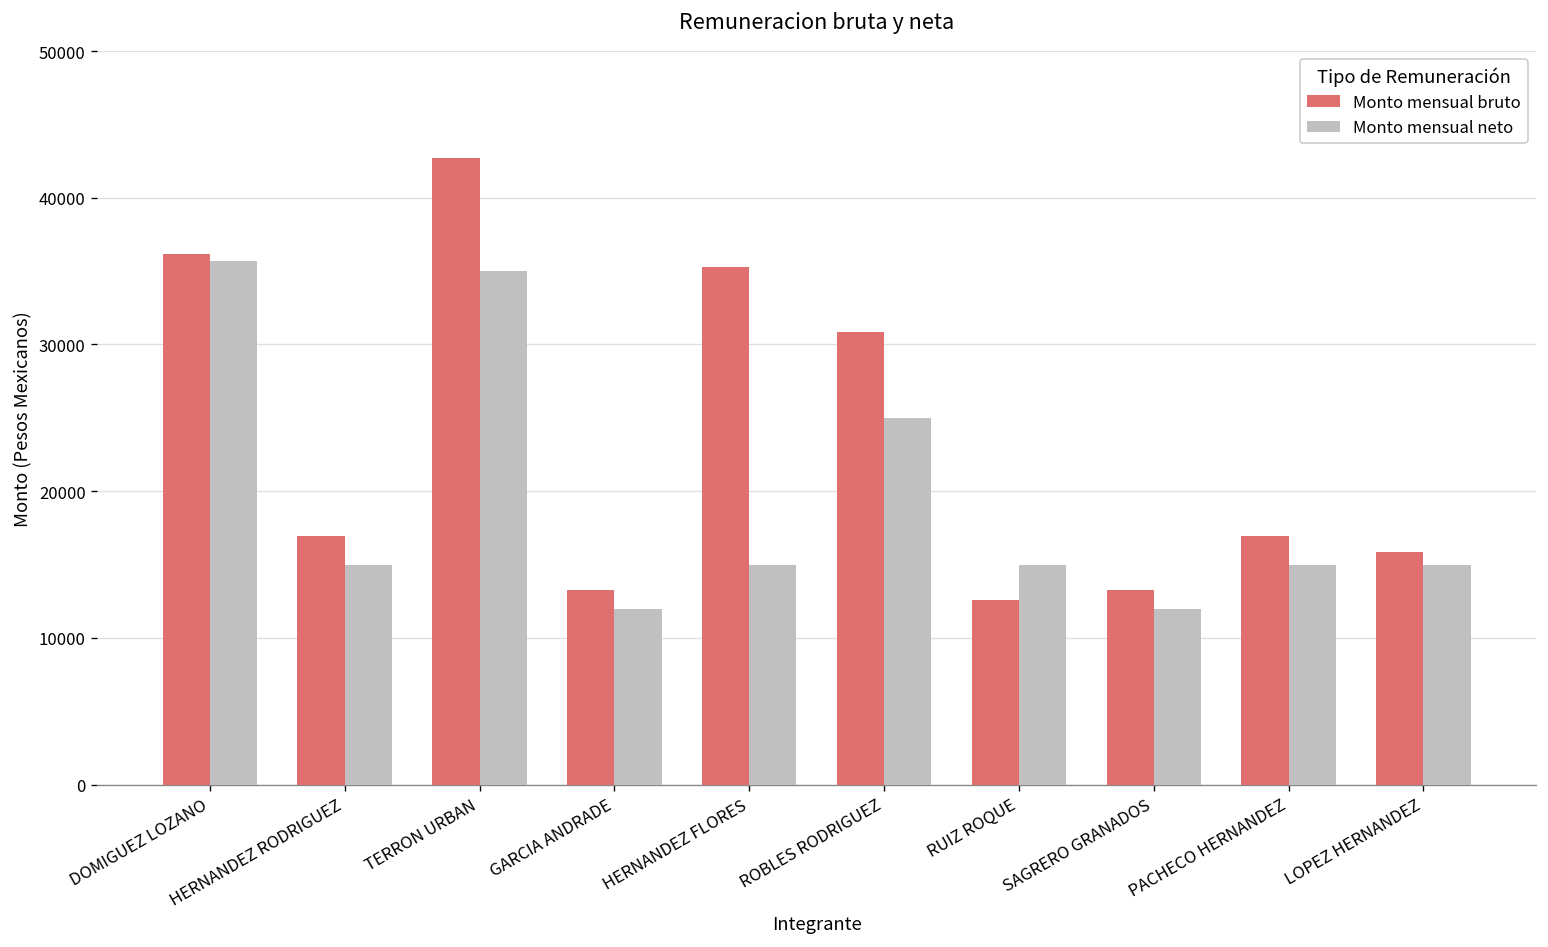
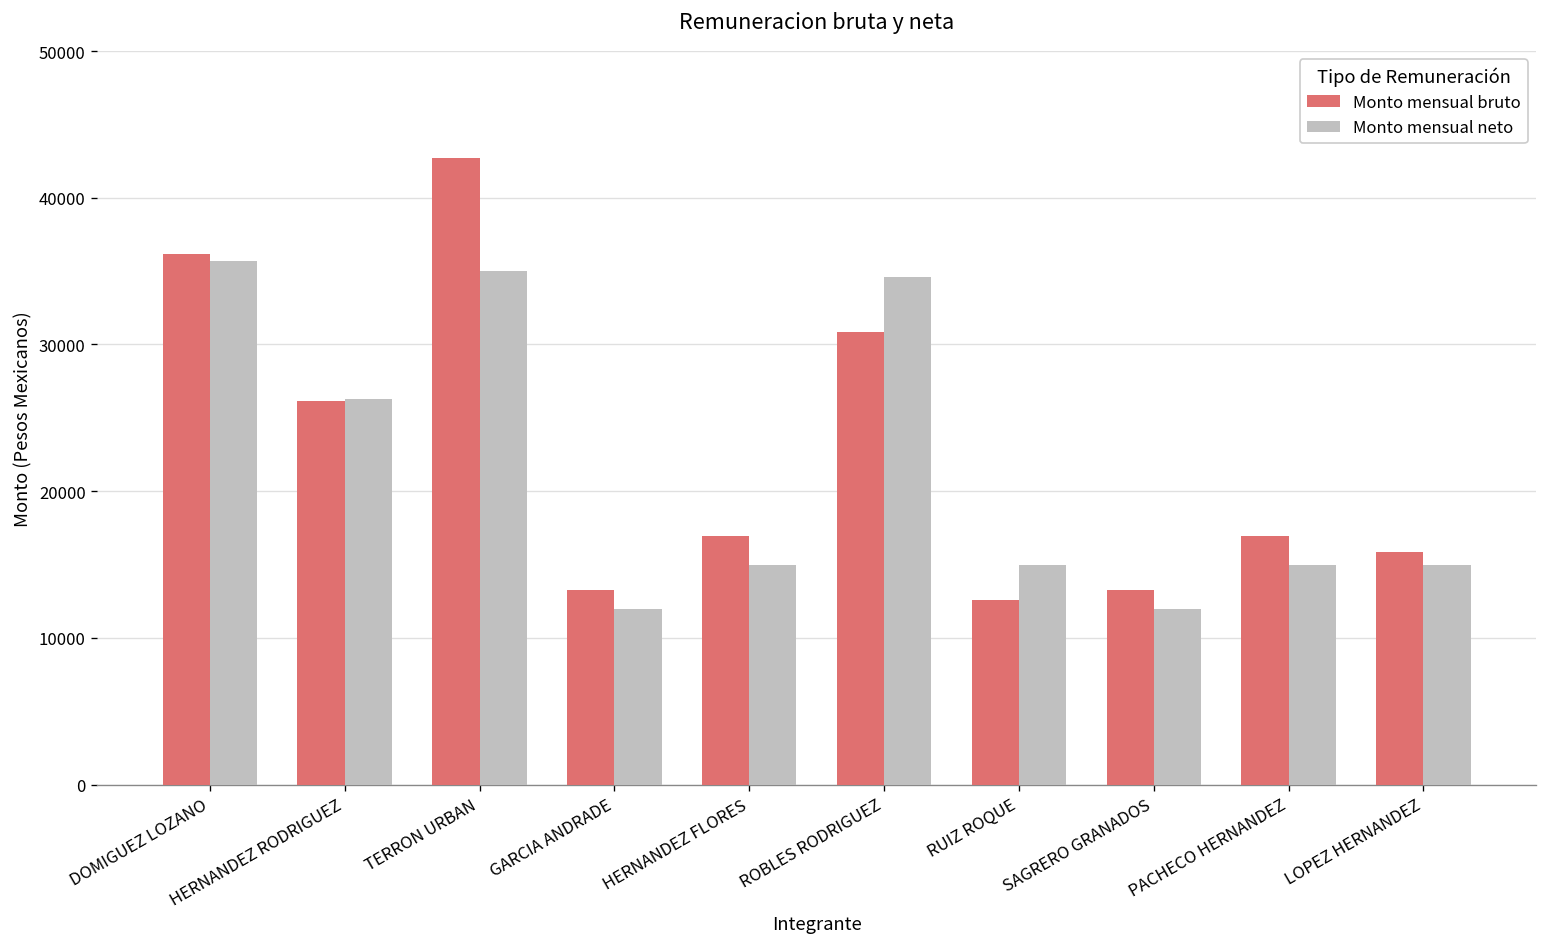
  {
    "Monto mensual bruto": {
      "DOMIGUEZ LOZANO": 36200,
-     "HERNANDEZ RODRIGUEZ": 17000,
+     "HERNANDEZ RODRIGUEZ": 26100,
      "TERRON URBAN": 42700,
      "GARCIA ANDRADE": 13200,
-     "HERNANDEZ FLORES": 35300,
+     "HERNANDEZ FLORES": 17000,
      "ROBLES RODRIGUEZ": 30900,
      "RUIZ ROQUE": 12600,
      "SAGRERO GRANADOS": 13200,
      "PACHECO HERNANDEZ": 17000,
      "LOPEZ HERNANDEZ": 15900
    },
    "Monto mensual neto": {
      "DOMIGUEZ LOZANO": 35700,
-     "HERNANDEZ RODRIGUEZ": 15000,
+     "HERNANDEZ RODRIGUEZ": 26300,
      "TERRON URBAN": 35000,
      "GARCIA ANDRADE": 12000,
      "HERNANDEZ FLORES": 15000,
-     "ROBLES RODRIGUEZ": 25000,
+     "ROBLES RODRIGUEZ": 34600,
      "RUIZ ROQUE": 15000,
      "SAGRERO GRANADOS": 12000,
      "PACHECO HERNANDEZ": 15000,
      "LOPEZ HERNANDEZ": 15000
    }
  }
